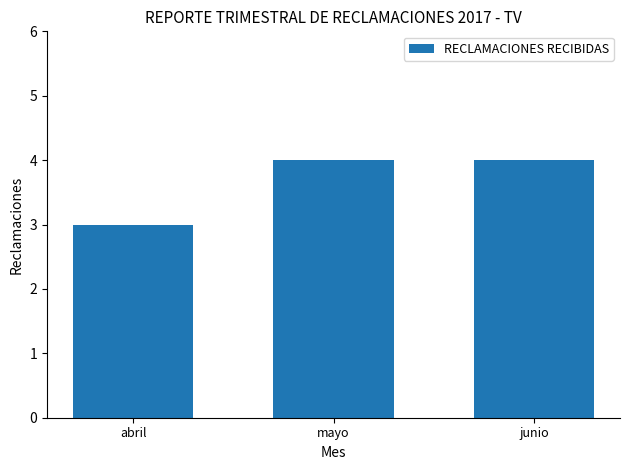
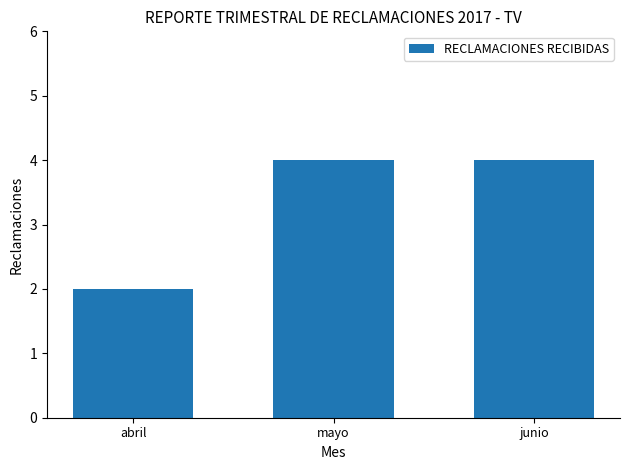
  {
-   "abril": 3,
+   "abril": 2,
    "mayo": 4,
    "junio": 4
  }
